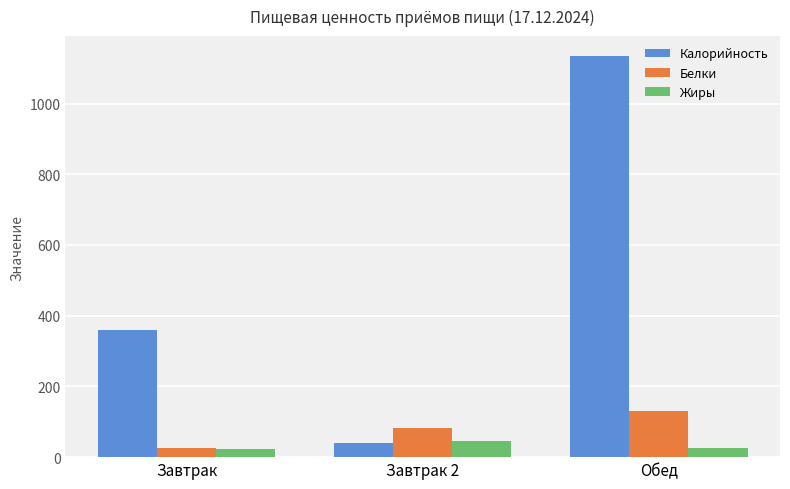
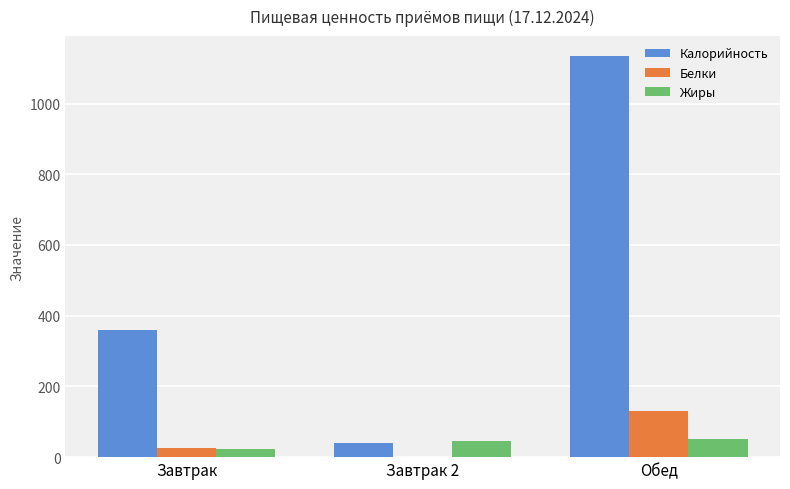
  {
    "Калорийность": {
      "Завтрак": 360,
      "Завтрак 2": 40,
      "Обед": 1130
    },
    "Белки": {
      "Завтрак": 30,
-     "Завтрак 2": 80,
+     "Завтрак 2": 0,
      "Обед": 130
    },
    "Жиры": {
      "Завтрак": 20,
      "Завтрак 2": 50,
-     "Обед": 30
+     "Обед": 50
    }
  }
